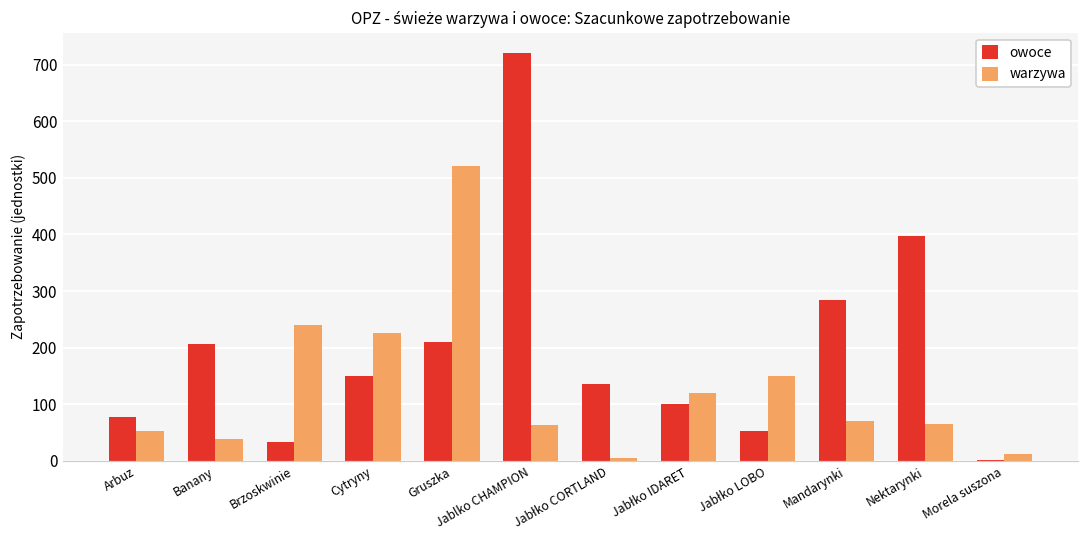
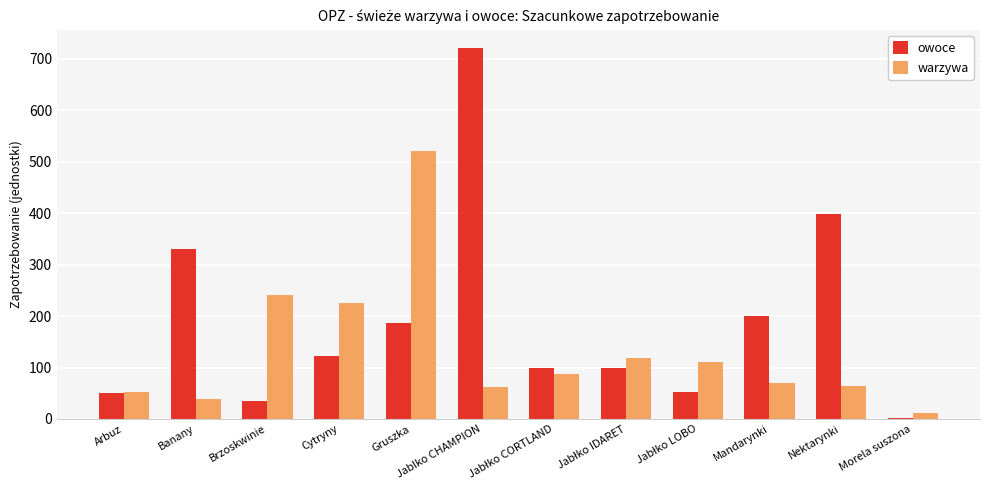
  {
    "owoce": {
-     "Arbuz": 80,
-     "Banany": 210,
+     "Arbuz": 50,
+     "Banany": 330,
      "Brzoskwinie": 30,
-     "Cytryny": 150,
-     "Gruszka": 210,
+     "Cytryny": 120,
+     "Gruszka": 190,
      "Jablko CHAMPION": 720,
-     "Jabłko CORTLAND": 140,
+     "Jabłko CORTLAND": 100,
      "Jabłko IDARET": 100,
      "Jabłko LOBO": 50,
-     "Mandarynki": 280,
+     "Mandarynki": 200,
      "Nektarynki": 400
    },
    "warzywa": {
      "Arbuz": 50,
      "Banany": 40,
      "Brzoskwinie": 240,
      "Cytryny": 230,
      "Gruszka": 520,
      "Jablko CHAMPION": 60,
-     "Jabłko CORTLAND": 10,
+     "Jabłko CORTLAND": 90,
      "Jabłko IDARET": 120,
-     "Jabłko LOBO": 150,
+     "Jabłko LOBO": 110,
      "Mandarynki": 70,
      "Nektarynki": 70,
      "Morela suszona": 10
    }
  }
